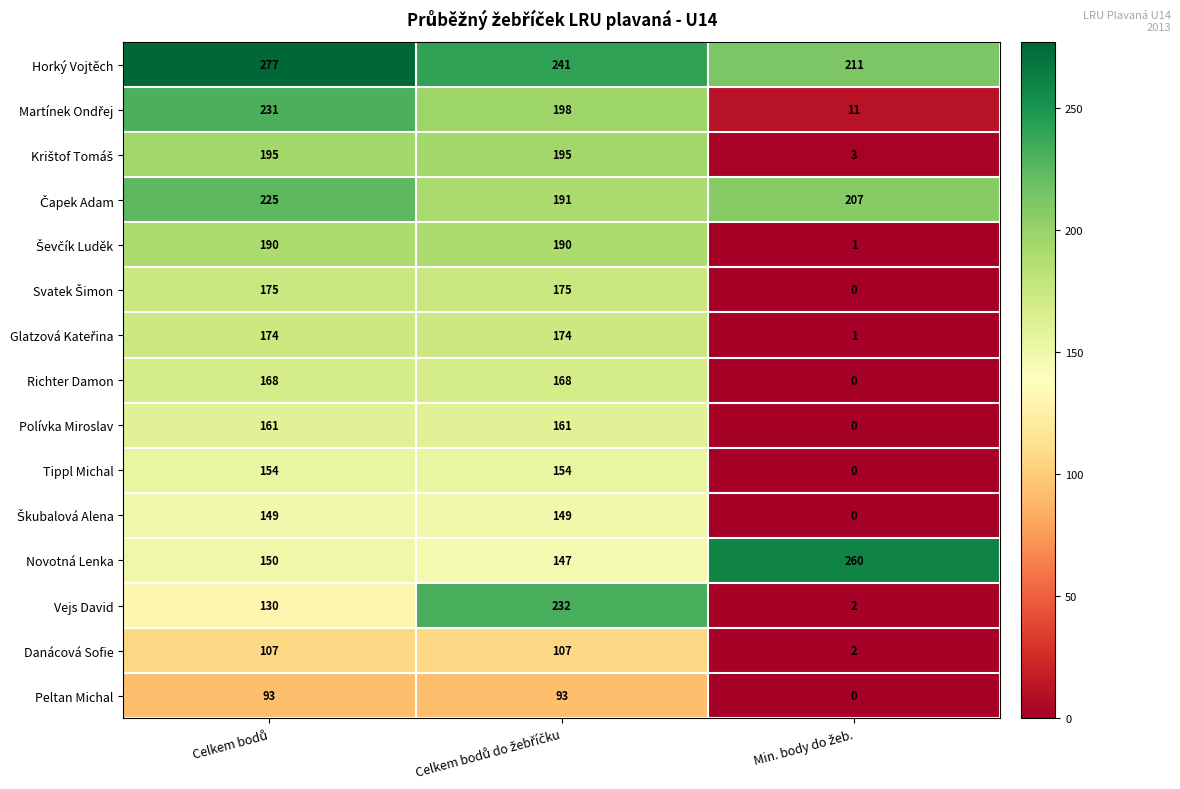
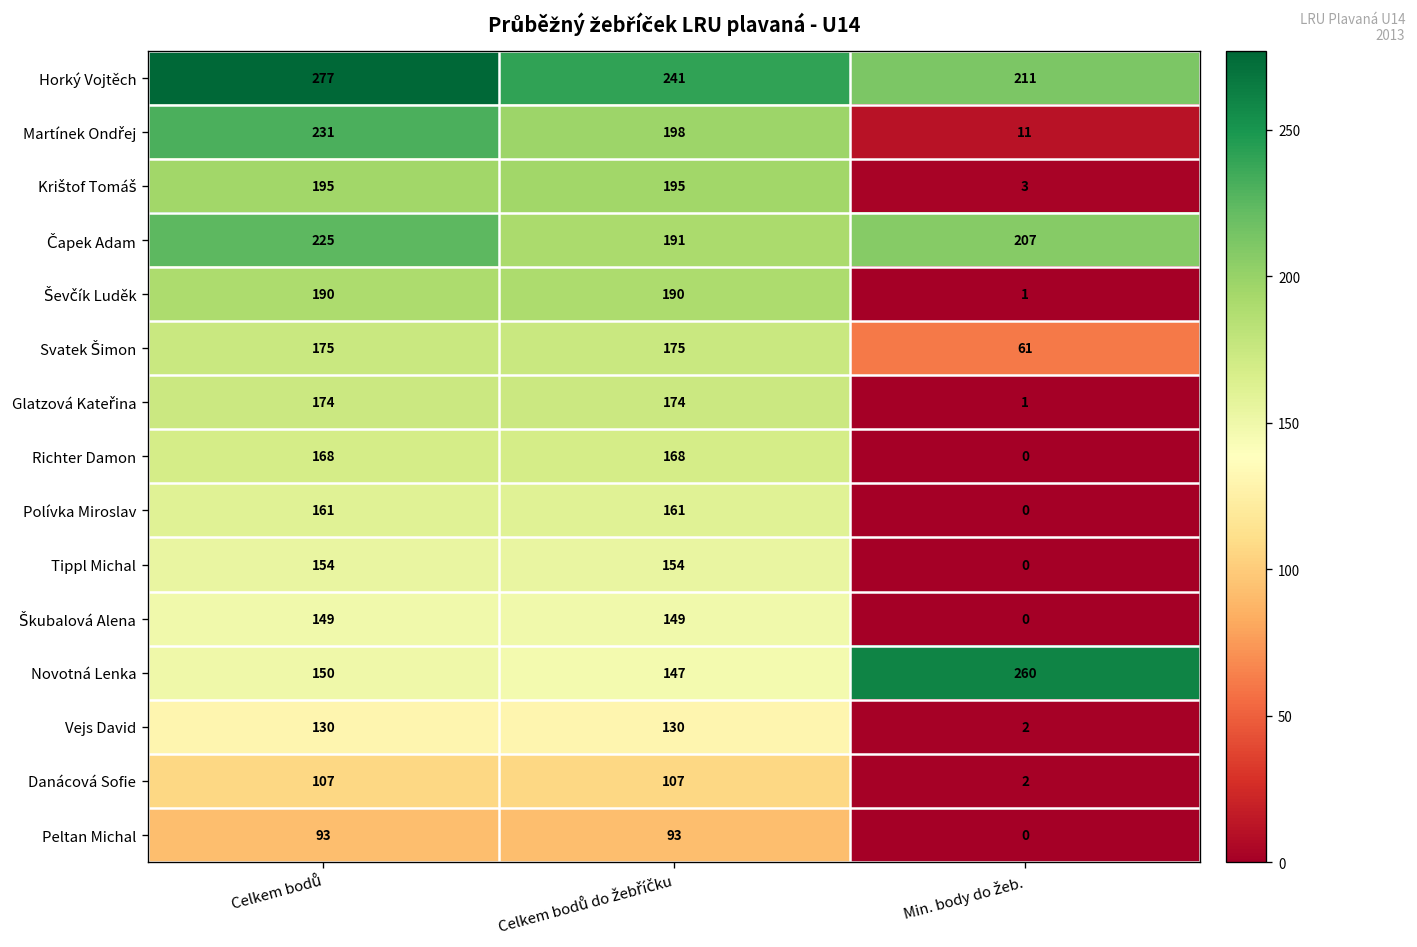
  {
    "Horký Vojtěch": {
      "Celkem bodů": 277,
      "Celkem bodů do žebříčku": 241,
      "Min. body do žeb.": 211
    },
    "Martínek Ondřej": {
      "Celkem bodů": 231,
      "Celkem bodů do žebříčku": 198,
      "Min. body do žeb.": 11
    },
    "Krištof Tomáš": {
      "Celkem bodů": 195,
      "Celkem bodů do žebříčku": 195,
      "Min. body do žeb.": 3
    },
    "Čapek Adam": {
      "Celkem bodů": 225,
      "Celkem bodů do žebříčku": 191,
      "Min. body do žeb.": 207
    },
    "Ševčík Luděk": {
      "Celkem bodů": 190,
      "Celkem bodů do žebříčku": 190,
      "Min. body do žeb.": 1
    },
    "Svatek Šimon": {
      "Celkem bodů": 175,
      "Celkem bodů do žebříčku": 175,
-     "Min. body do žeb.": 0
+     "Min. body do žeb.": 61
    },
    "Glatzová Kateřina": {
      "Celkem bodů": 174,
      "Celkem bodů do žebříčku": 174,
      "Min. body do žeb.": 1
    },
    "Richter Damon": {
      "Celkem bodů": 168,
      "Celkem bodů do žebříčku": 168,
      "Min. body do žeb.": 0
    },
    "Polívka Miroslav": {
      "Celkem bodů": 161,
      "Celkem bodů do žebříčku": 161,
      "Min. body do žeb.": 0
    },
    "Tippl Michal": {
      "Celkem bodů": 154,
      "Celkem bodů do žebříčku": 154,
      "Min. body do žeb.": 0
    },
    "Škubalová Alena": {
      "Celkem bodů": 149,
      "Celkem bodů do žebříčku": 149,
      "Min. body do žeb.": 0
    },
    "Novotná Lenka": {
      "Celkem bodů": 150,
      "Celkem bodů do žebříčku": 147,
      "Min. body do žeb.": 260
    },
    "Vejs David": {
      "Celkem bodů": 130,
-     "Celkem bodů do žebříčku": 232,
+     "Celkem bodů do žebříčku": 130,
      "Min. body do žeb.": 2
    },
    "Danácová Sofie": {
      "Celkem bodů": 107,
      "Celkem bodů do žebříčku": 107,
      "Min. body do žeb.": 2
    },
    "Peltan Michal": {
      "Celkem bodů": 93,
      "Celkem bodů do žebříčku": 93,
      "Min. body do žeb.": 0
    }
  }
